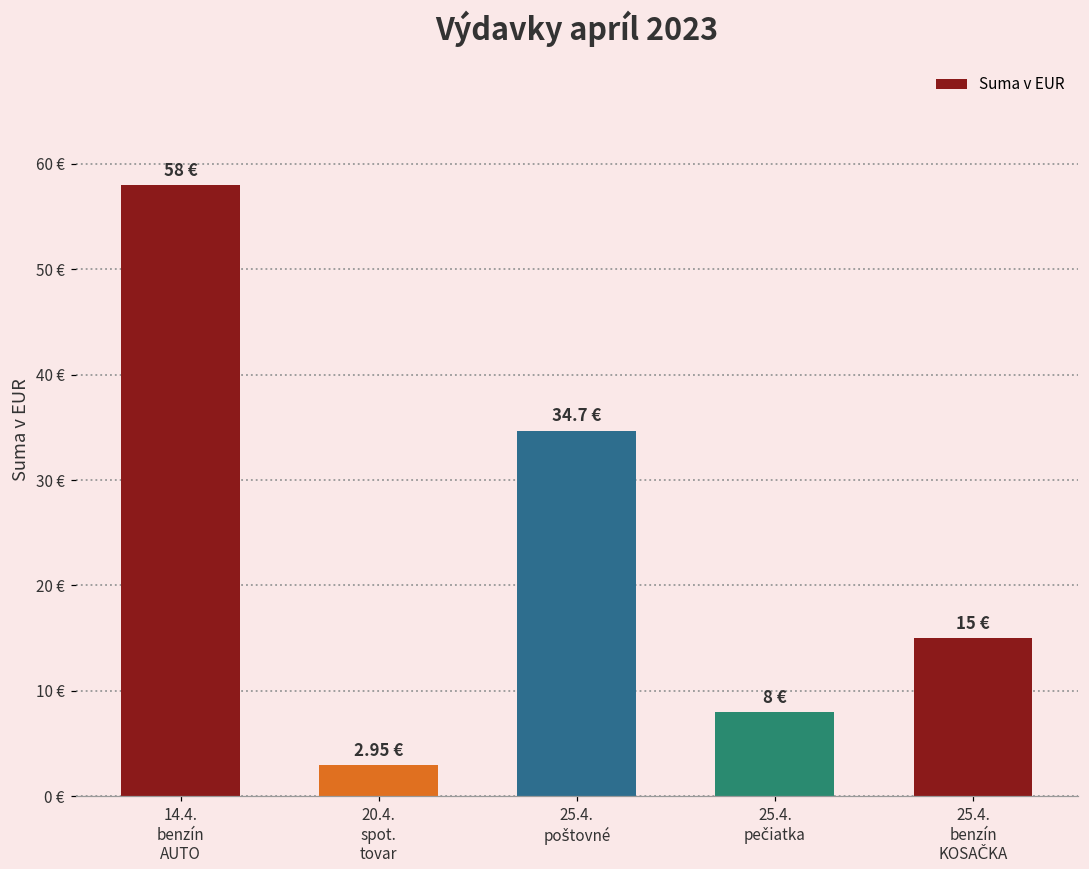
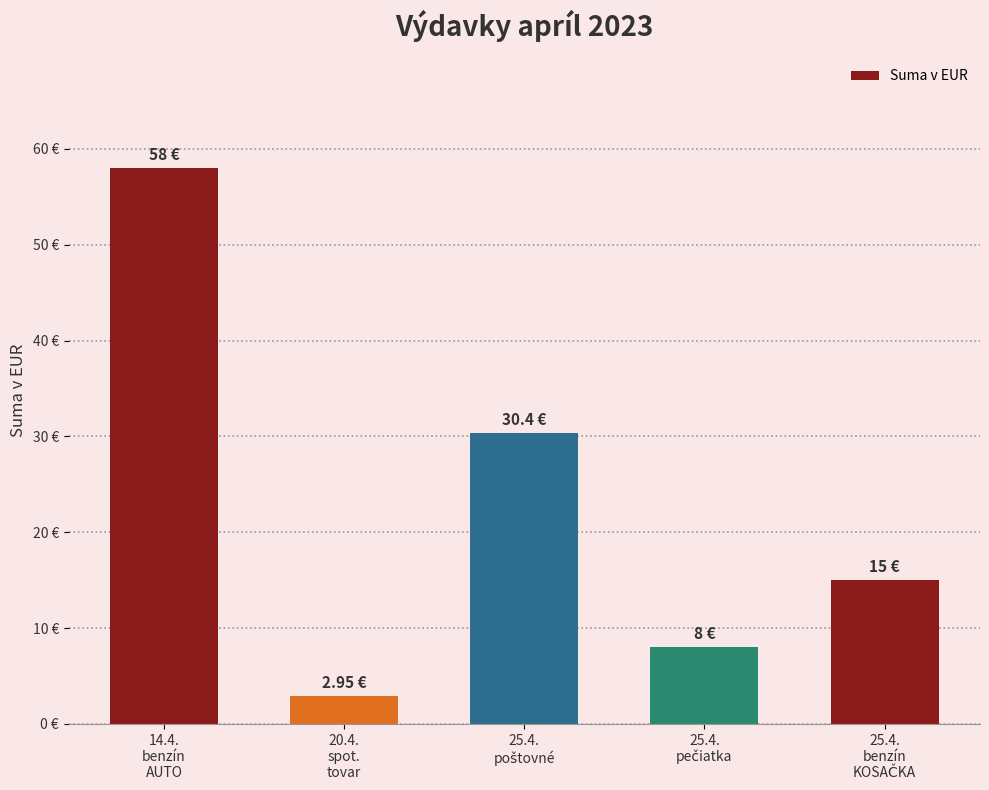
  {
    "14.4. benzín AUTO": 58,
    "20.4. spot. tovar": 2.95,
-   "25.4. poštovné": 34.7,
+   "25.4. poštovné": 30.4,
    "25.4. pečiatka": 8,
    "25.4. benzín KOSAČKA": 15
  }
